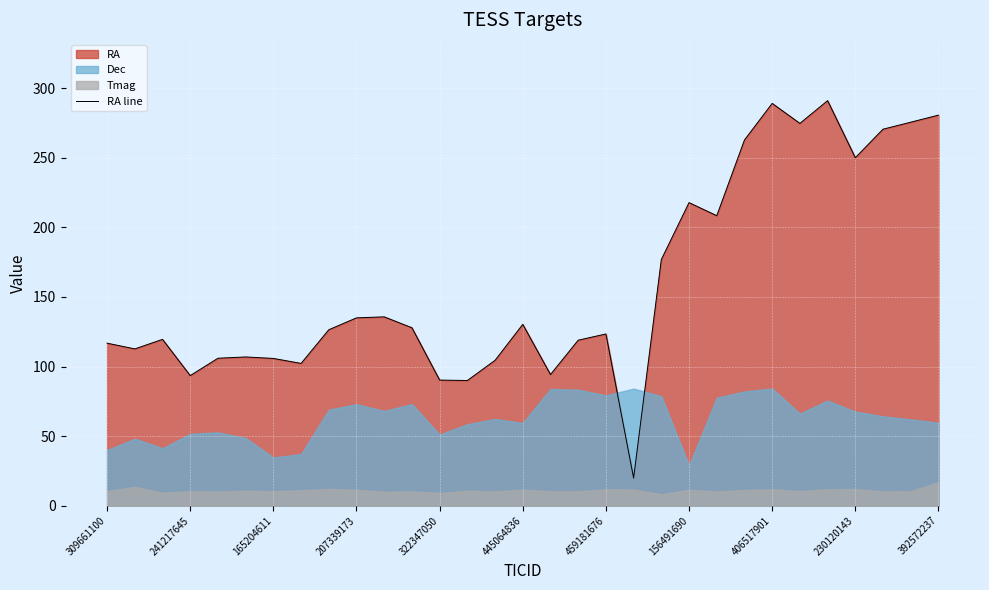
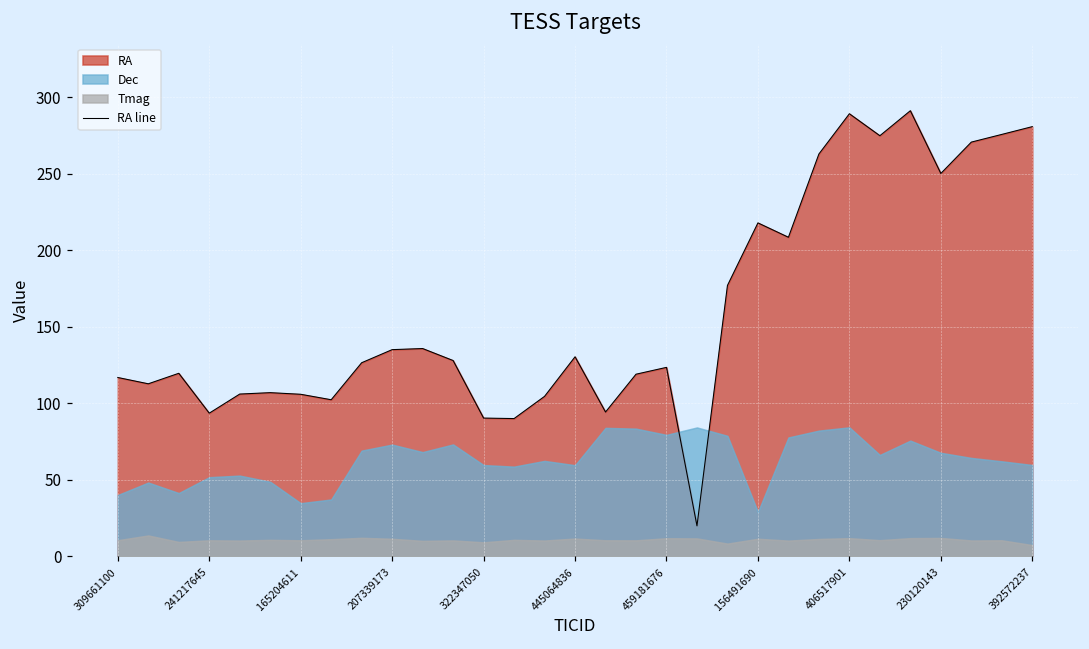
  {
    "RA": {
      "309661100": 117,
      "241217645": 94,
      "165204611": 106,
      "207339173": 135,
      "322347050": 90,
      "445064836": 130,
      "459181676": 123,
      "156491690": 218,
      "406517901": 289,
      "230120143": 250,
      "392572237": 281
    },
    "Dec": {
      "309661100": 40,
      "241217645": 52,
      "165204611": 35,
      "207339173": 73,
-     "322347050": 51,
+     "322347050": 60,
      "445064836": 59,
      "459181676": 79,
      "156491690": 29,
      "406517901": 84,
      "230120143": 68,
      "392572237": 60
    },
    "Tmag": {
      "309661100": 11,
      "241217645": 10,
      "165204611": 10,
      "207339173": 11,
      "322347050": 9,
      "445064836": 12,
      "459181676": 12,
      "156491690": 11,
      "406517901": 12,
      "230120143": 12,
-     "392572237": 17
+     "392572237": 7
    }
  }
